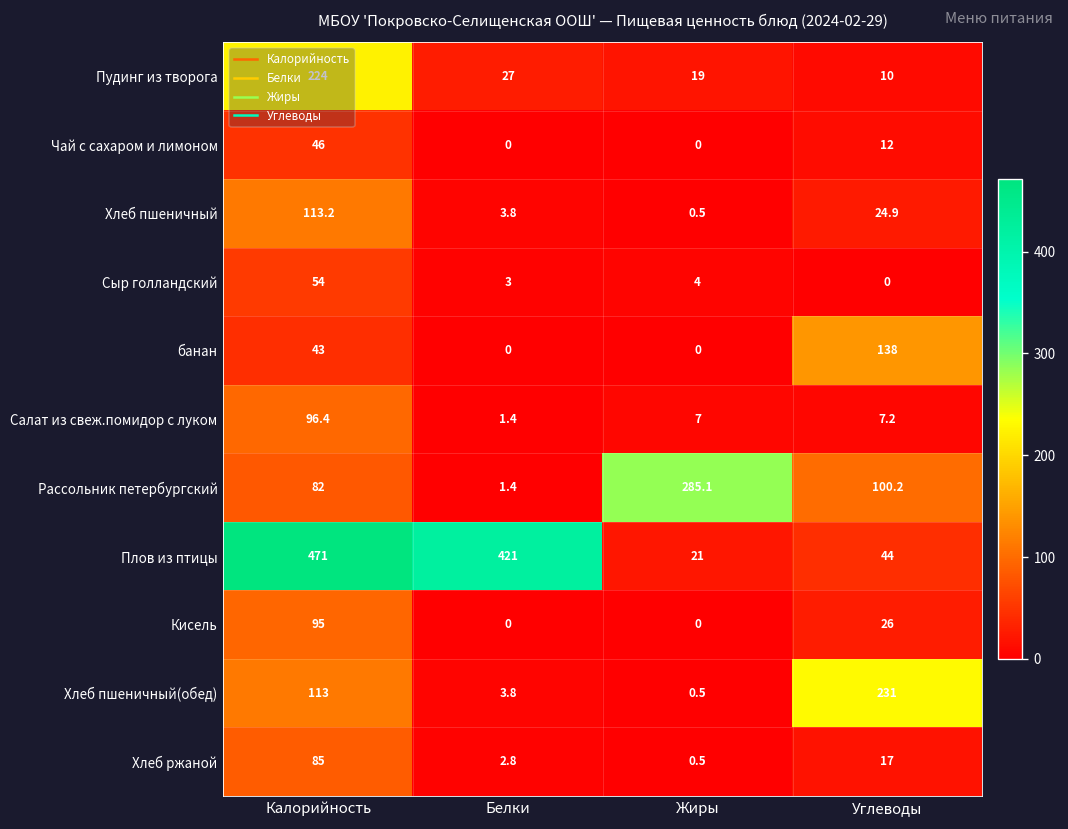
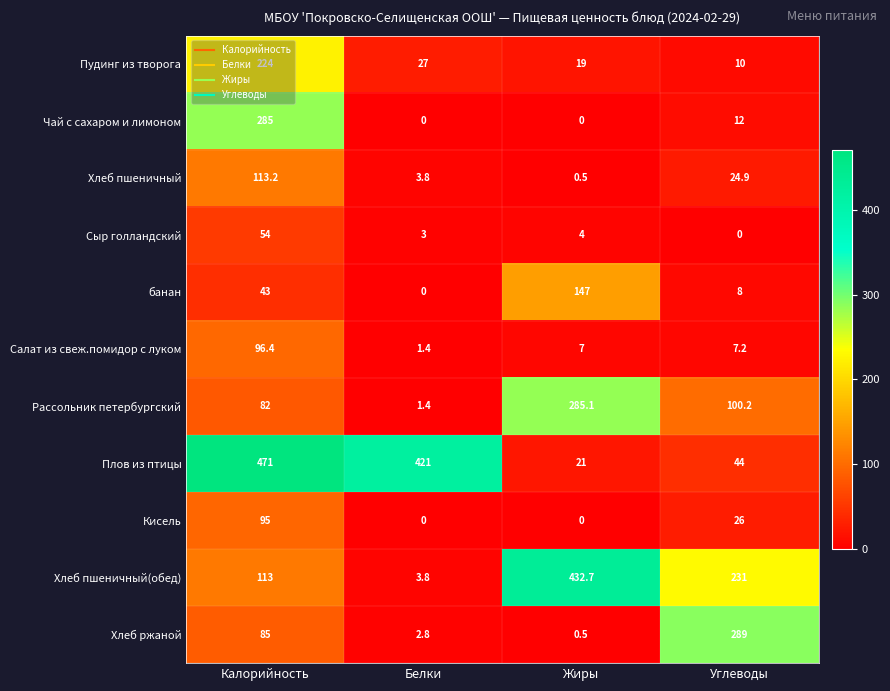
  {
    "Пудинг из творога": {
      "Белки": 27,
      "Жиры": 19,
      "Углеводы": 10
    },
    "Чай с сахаром и лимоном": {
-     "Калорийность": 46,
+     "Калорийность": 285,
      "Белки": 0,
      "Жиры": 0,
      "Углеводы": 12
    },
    "Хлеб пшеничный": {
      "Калорийность": 113.2,
      "Белки": 3.8,
      "Жиры": 0.5,
      "Углеводы": 24.9
    },
    "Сыр голландский": {
      "Калорийность": 54,
      "Белки": 3,
      "Жиры": 4,
      "Углеводы": 0
    },
    "банан": {
      "Калорийность": 43,
      "Белки": 0,
-     "Жиры": 0,
-     "Углеводы": 138
+     "Жиры": 147,
+     "Углеводы": 8
    },
    "Салат из свеж.помидор с луком": {
      "Калорийность": 96.4,
      "Белки": 1.4,
      "Жиры": 7,
      "Углеводы": 7.2
    },
    "Рассольник петербургский": {
      "Калорийность": 82,
      "Белки": 1.4,
      "Жиры": 285.1,
      "Углеводы": 100.2
    },
    "Плов из птицы": {
      "Калорийность": 471,
      "Белки": 421,
      "Жиры": 21,
      "Углеводы": 44
    },
    "Кисель": {
      "Калорийность": 95,
      "Белки": 0,
      "Жиры": 0,
      "Углеводы": 26
    },
    "Хлеб пшеничный(обед)": {
      "Калорийность": 113,
      "Белки": 3.8,
-     "Жиры": 0.5,
+     "Жиры": 432.7,
      "Углеводы": 231
    },
    "Хлеб ржаной": {
      "Калорийность": 85,
      "Белки": 2.8,
      "Жиры": 0.5,
-     "Углеводы": 17
+     "Углеводы": 289
    }
  }
